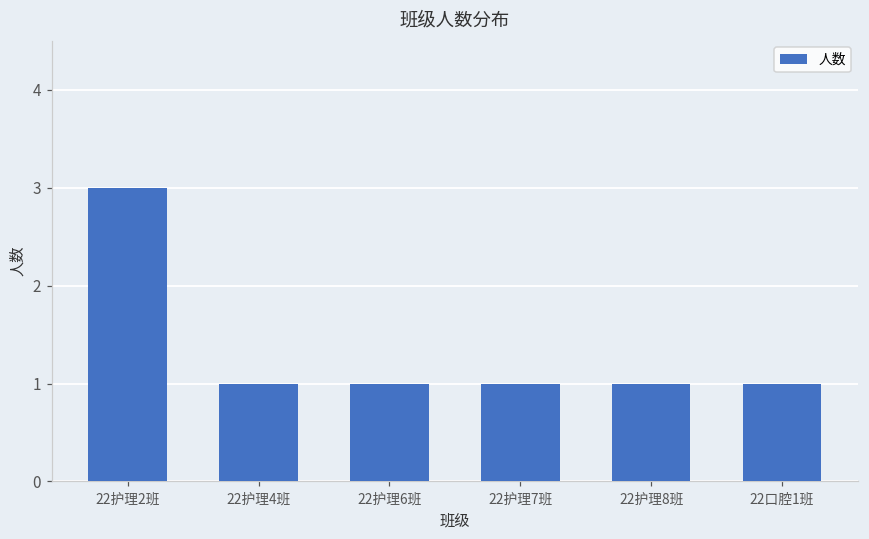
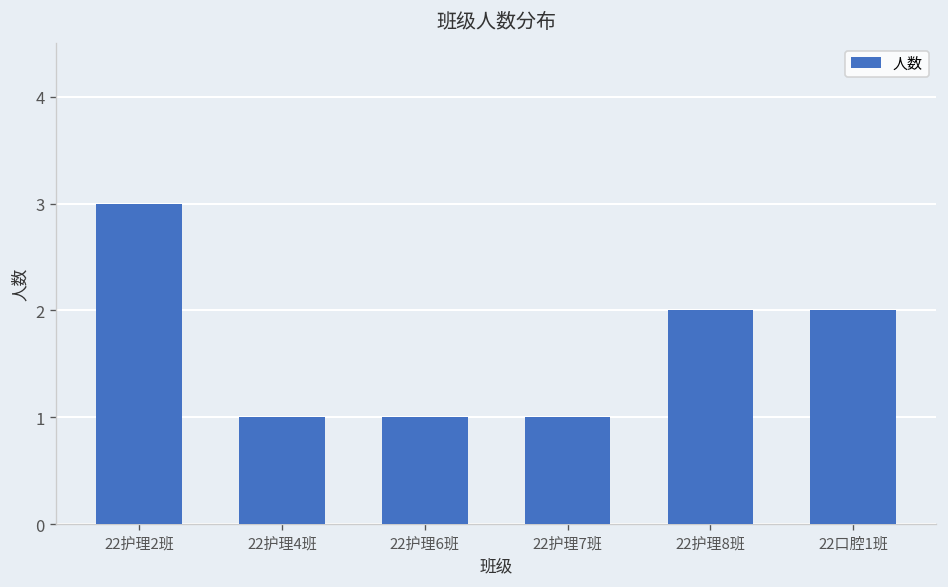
  {
    "22护理2班": 3,
    "22护理4班": 1,
    "22护理6班": 1,
    "22护理7班": 1,
-   "22护理8班": 1,
-   "22口腔1班": 1
+   "22护理8班": 2,
+   "22口腔1班": 2
  }
